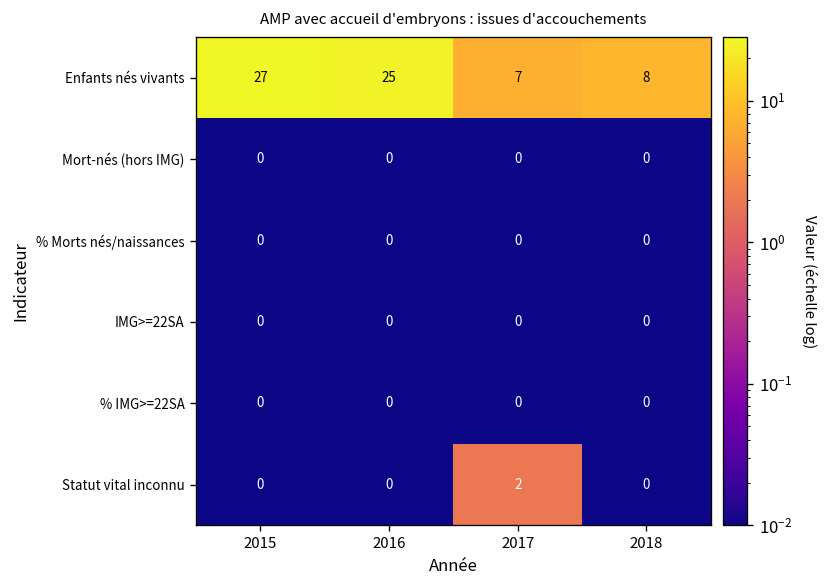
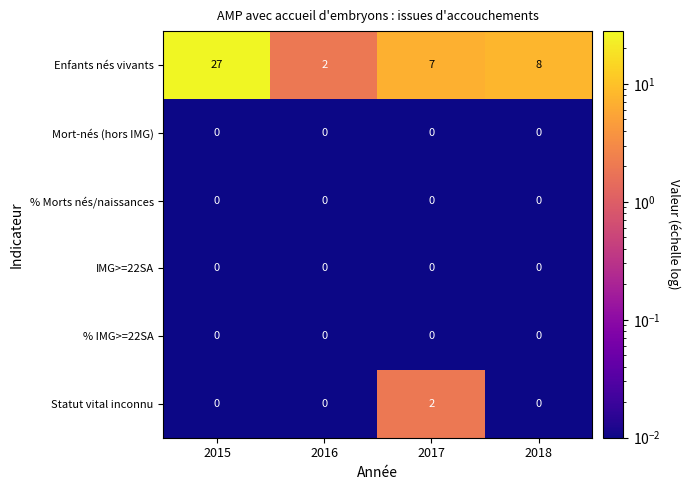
  {
    "Enfants nés vivants": {
      "2015": 27,
-     "2016": 25,
+     "2016": 2,
      "2017": 7,
      "2018": 8
    },
    "Mort-nés (hors IMG)": {
      "2015": 0,
      "2016": 0,
      "2017": 0,
      "2018": 0
    },
    "% Morts nés/naissances": {
      "2015": 0,
      "2016": 0,
      "2017": 0,
      "2018": 0
    },
    "IMG>=22SA": {
      "2015": 0,
      "2016": 0,
      "2017": 0,
      "2018": 0
    },
    "% IMG>=22SA": {
      "2015": 0,
      "2016": 0,
      "2017": 0,
      "2018": 0
    },
    "Statut vital inconnu": {
      "2015": 0,
      "2016": 0,
      "2017": 2,
      "2018": 0
    }
  }
